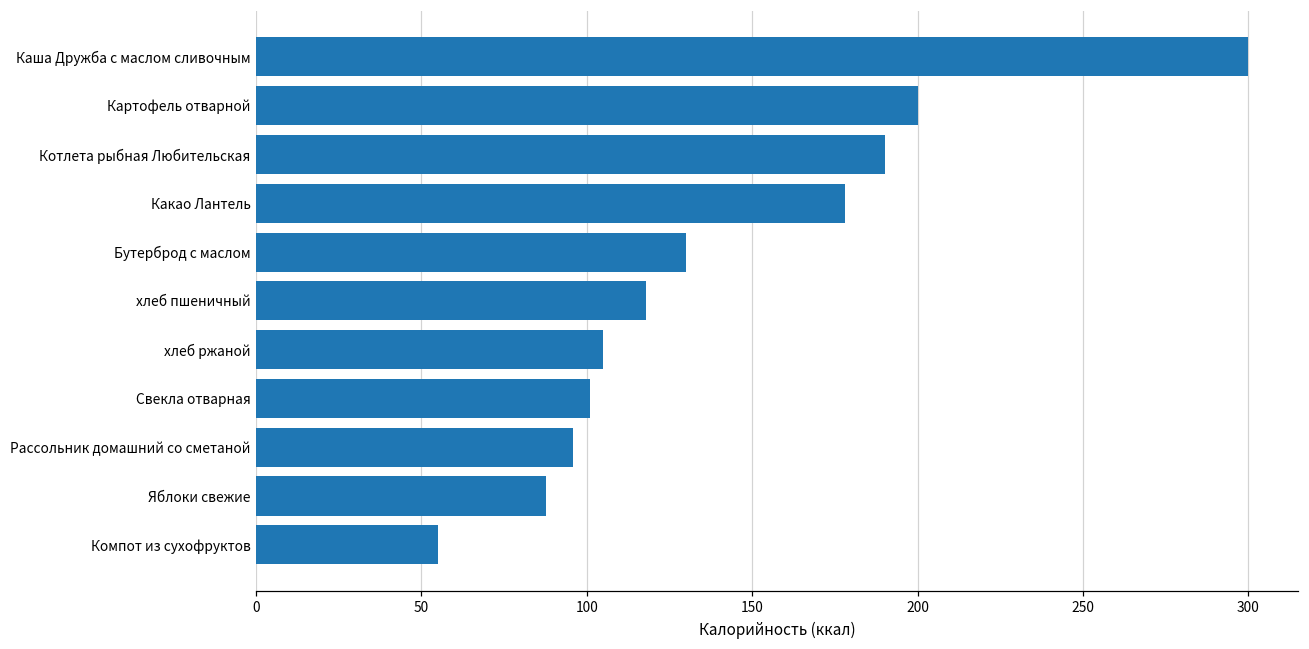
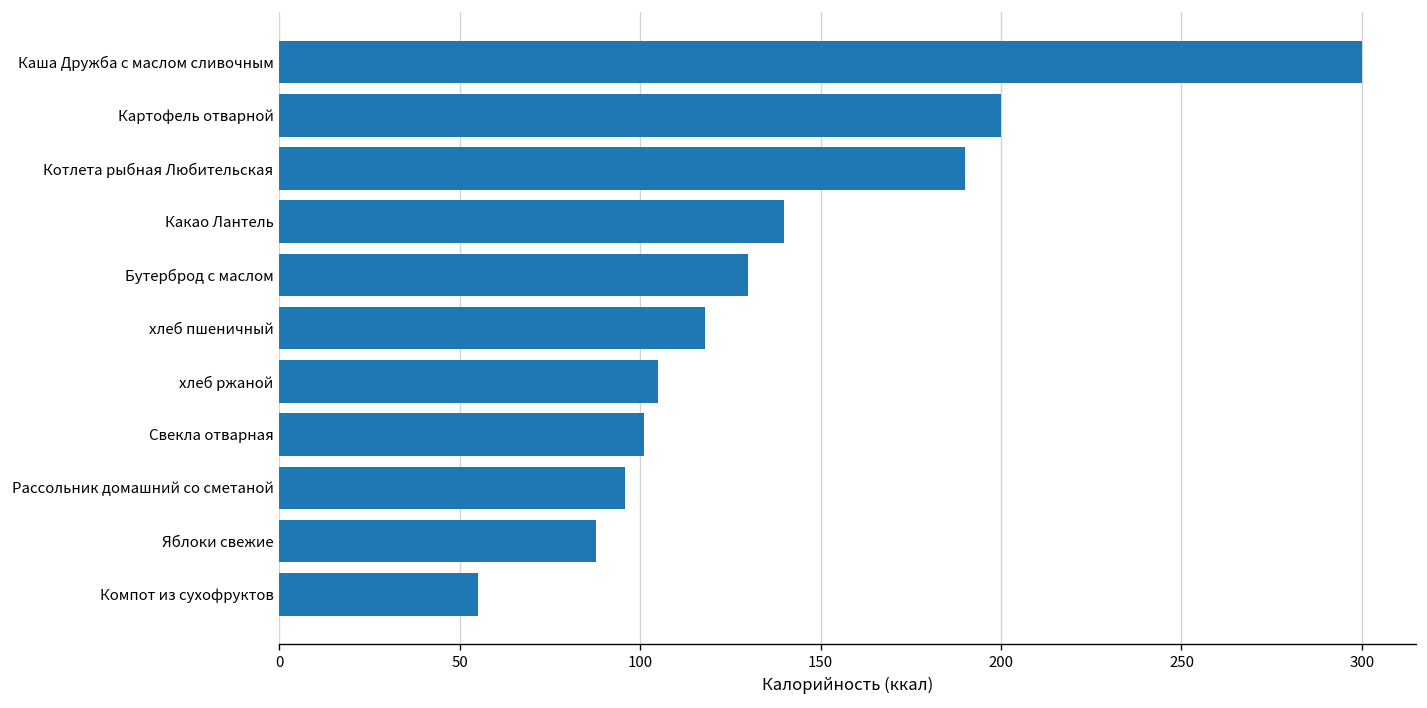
  {
    "Каша Дружба с маслом сливочным": 300,
    "Картофель отварной": 200,
    "Котлета рыбная Любительская": 190,
-   "Какао Лантель": 178,
+   "Какао Лантель": 140,
    "Бутерброд с маслом": 130,
    "хлеб пшеничный": 118,
    "хлеб ржаной": 105,
    "Свекла отварная": 101,
    "Рассольник домашний со сметаной": 96,
    "Яблоки свежие": 88,
    "Компот из сухофруктов": 55
  }
